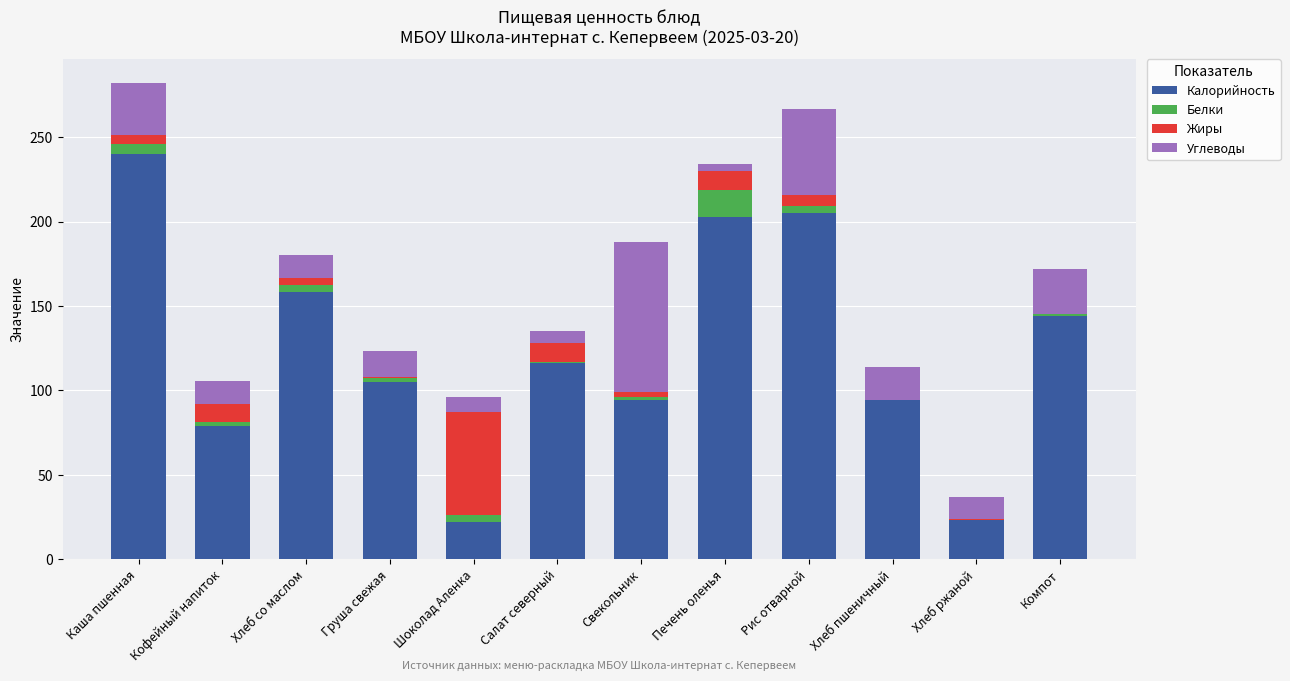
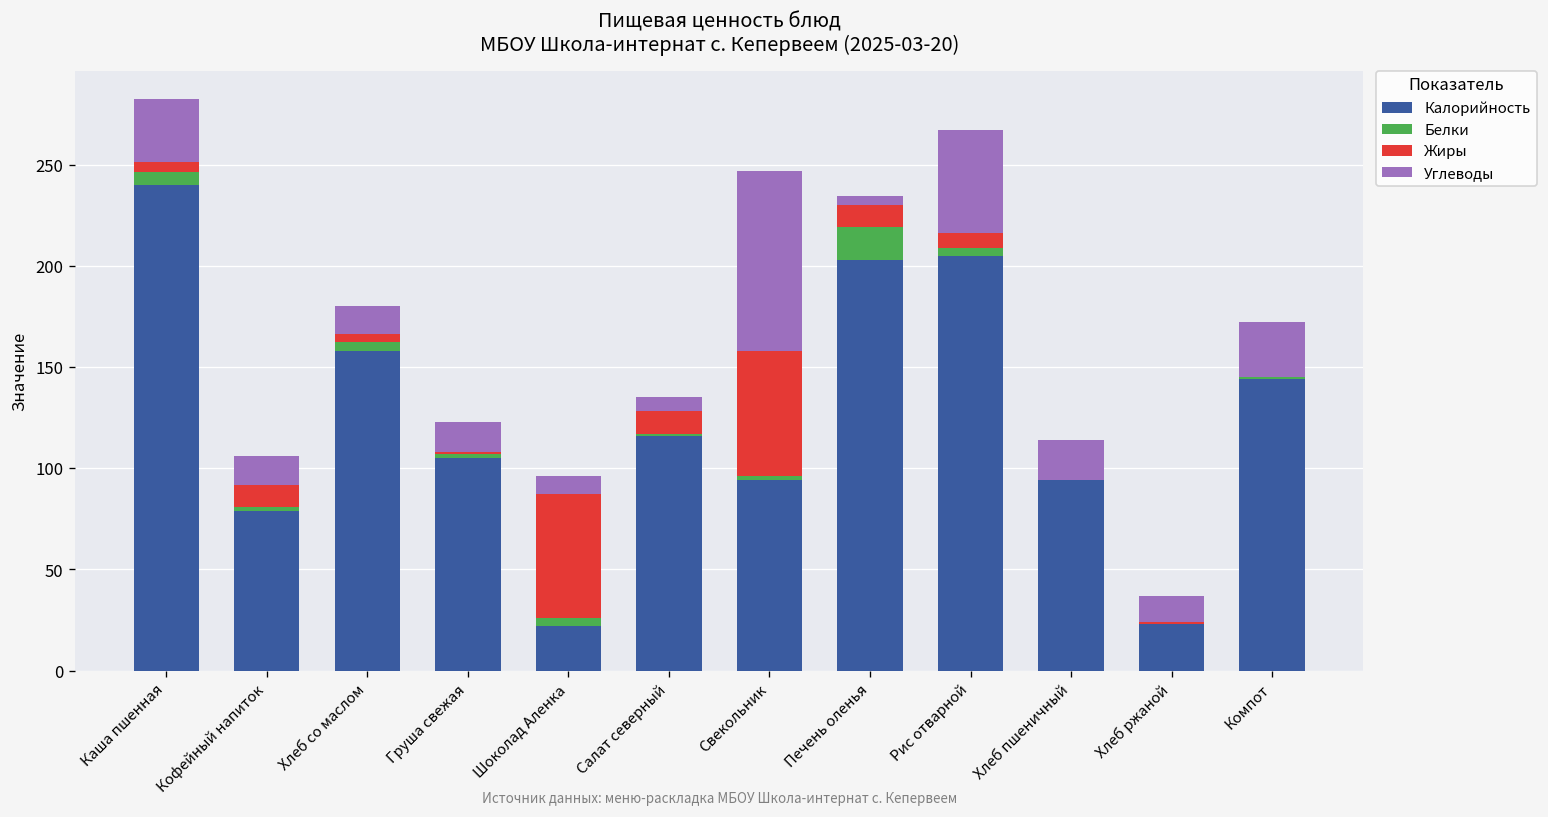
  {
    "Калорийность": {
      "Каша пшенная": 240,
      "Кофейный напиток": 79,
      "Хлеб со маслом": 158,
      "Груша свежая": 105,
      "Шоколад Аленка": 22,
      "Салат северный": 116,
      "Свекольник": 94,
      "Печень оленья": 203,
      "Рис отварной": 205,
      "Хлеб пшеничный": 94,
      "Хлеб ржаной": 23,
      "Компот": 144
    },
    "Белки": {
      "Каша пшенная": 6,
      "Кофейный напиток": 2,
      "Хлеб со маслом": 4,
      "Груша свежая": 2,
      "Шоколад Аленка": 4,
      "Свекольник": 2,
      "Печень оленья": 16,
      "Рис отварной": 4,
      "Хлеб пшеничный": 0,
      "Хлеб ржаной": 0
    },
    "Жиры": {
      "Каша пшенная": 5,
      "Кофейный напиток": 11,
      "Хлеб со маслом": 4,
      "Шоколад Аленка": 61,
      "Салат северный": 11,
-     "Свекольник": 3,
+     "Свекольник": 62,
      "Печень оленья": 11,
      "Рис отварной": 7,
      "Хлеб пшеничный": 0,
      "Компот": 0
    },
    "Углеводы": {
      "Каша пшенная": 31,
      "Кофейный напиток": 14,
      "Хлеб со маслом": 14,
      "Груша свежая": 15,
      "Шоколад Аленка": 9,
      "Салат северный": 7,
      "Свекольник": 89,
      "Печень оленья": 4,
      "Рис отварной": 51,
      "Хлеб пшеничный": 20,
      "Хлеб ржаной": 13,
      "Компот": 27
    }
  }
